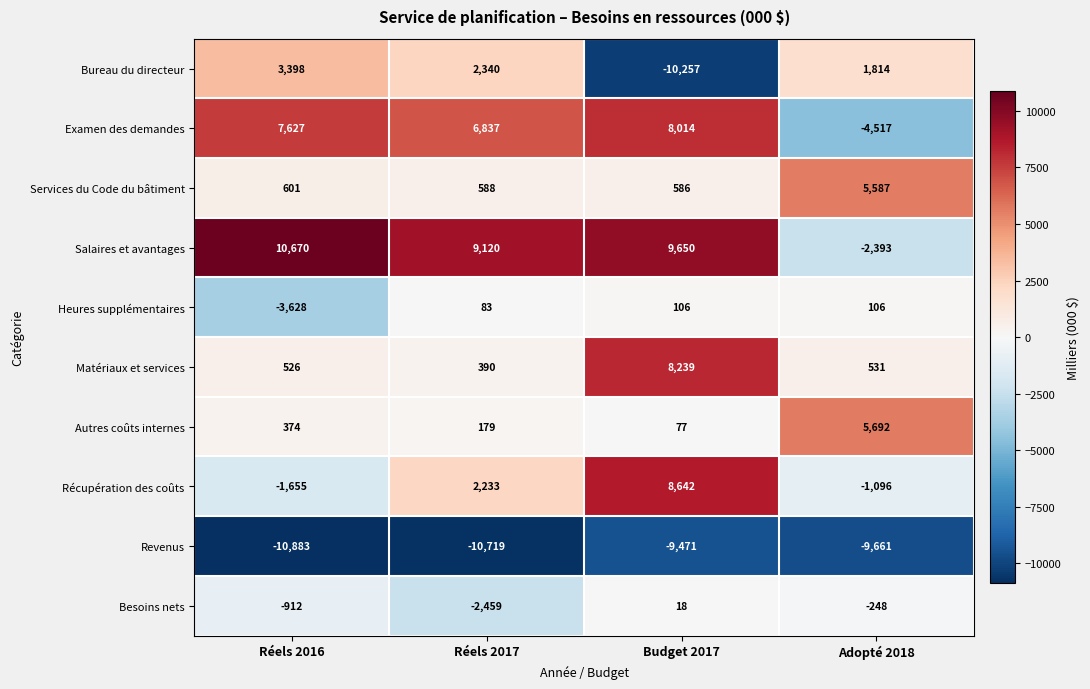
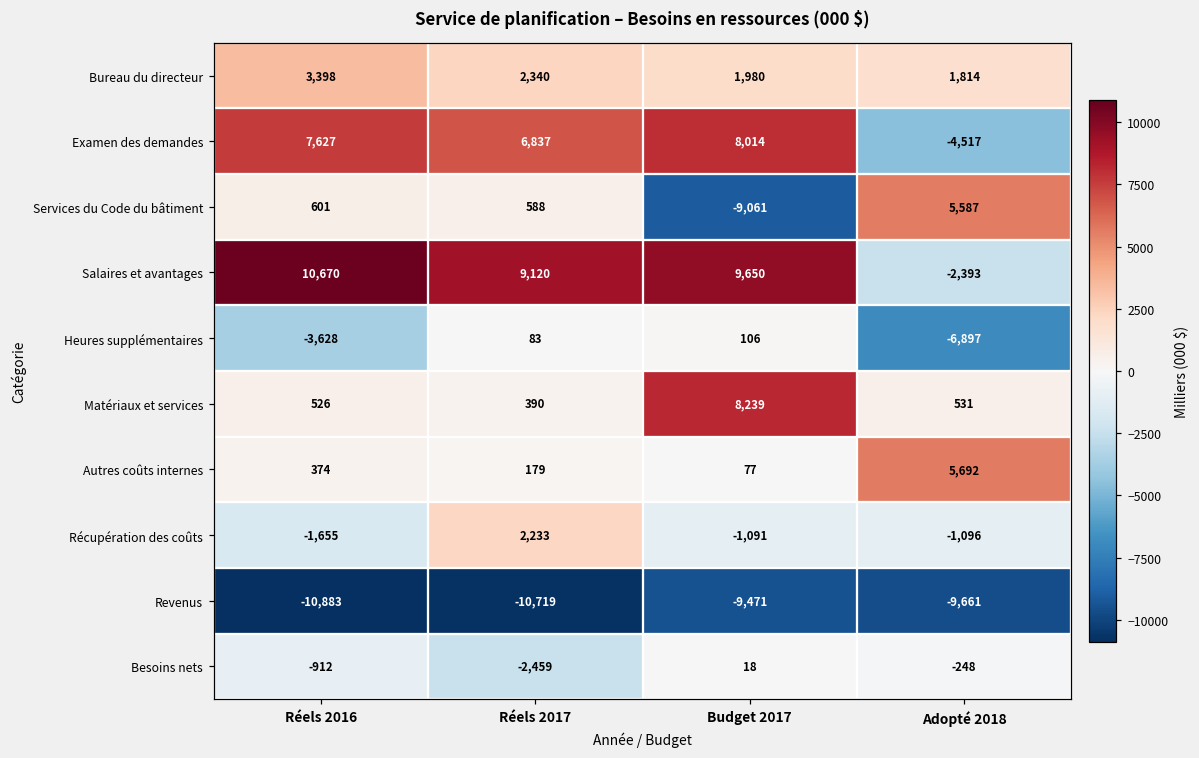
  {
    "Bureau du directeur": {
      "Réels 2016": "3,398",
      "Réels 2017": "2,340",
-     "Budget 2017": "-10,257",
+     "Budget 2017": "1,980",
      "Adopté 2018": "1,814"
    },
    "Examen des demandes": {
      "Réels 2016": "7,627",
      "Réels 2017": "6,837",
      "Budget 2017": "8,014",
      "Adopté 2018": "-4,517"
    },
    "Services du Code du bâtiment": {
      "Réels 2016": "601",
      "Réels 2017": "588",
-     "Budget 2017": "586",
+     "Budget 2017": "-9,061",
      "Adopté 2018": "5,587"
    },
    "Salaires et avantages": {
      "Réels 2016": "10,670",
      "Réels 2017": "9,120",
      "Budget 2017": "9,650",
      "Adopté 2018": "-2,393"
    },
    "Heures supplémentaires": {
      "Réels 2016": "-3,628",
      "Réels 2017": "83",
      "Budget 2017": "106",
-     "Adopté 2018": "106"
+     "Adopté 2018": "-6,897"
    },
    "Matériaux et services": {
      "Réels 2016": "526",
      "Réels 2017": "390",
      "Budget 2017": "8,239",
      "Adopté 2018": "531"
    },
    "Autres coûts internes": {
      "Réels 2016": "374",
      "Réels 2017": "179",
      "Budget 2017": "77",
      "Adopté 2018": "5,692"
    },
    "Récupération des coûts": {
      "Réels 2016": "-1,655",
      "Réels 2017": "2,233",
-     "Budget 2017": "8,642",
+     "Budget 2017": "-1,091",
      "Adopté 2018": "-1,096"
    },
    "Revenus": {
      "Réels 2016": "-10,883",
      "Réels 2017": "-10,719",
      "Budget 2017": "-9,471",
      "Adopté 2018": "-9,661"
    },
    "Besoins nets": {
      "Réels 2016": "-912",
      "Réels 2017": "-2,459",
      "Budget 2017": "18",
      "Adopté 2018": "-248"
    }
  }
